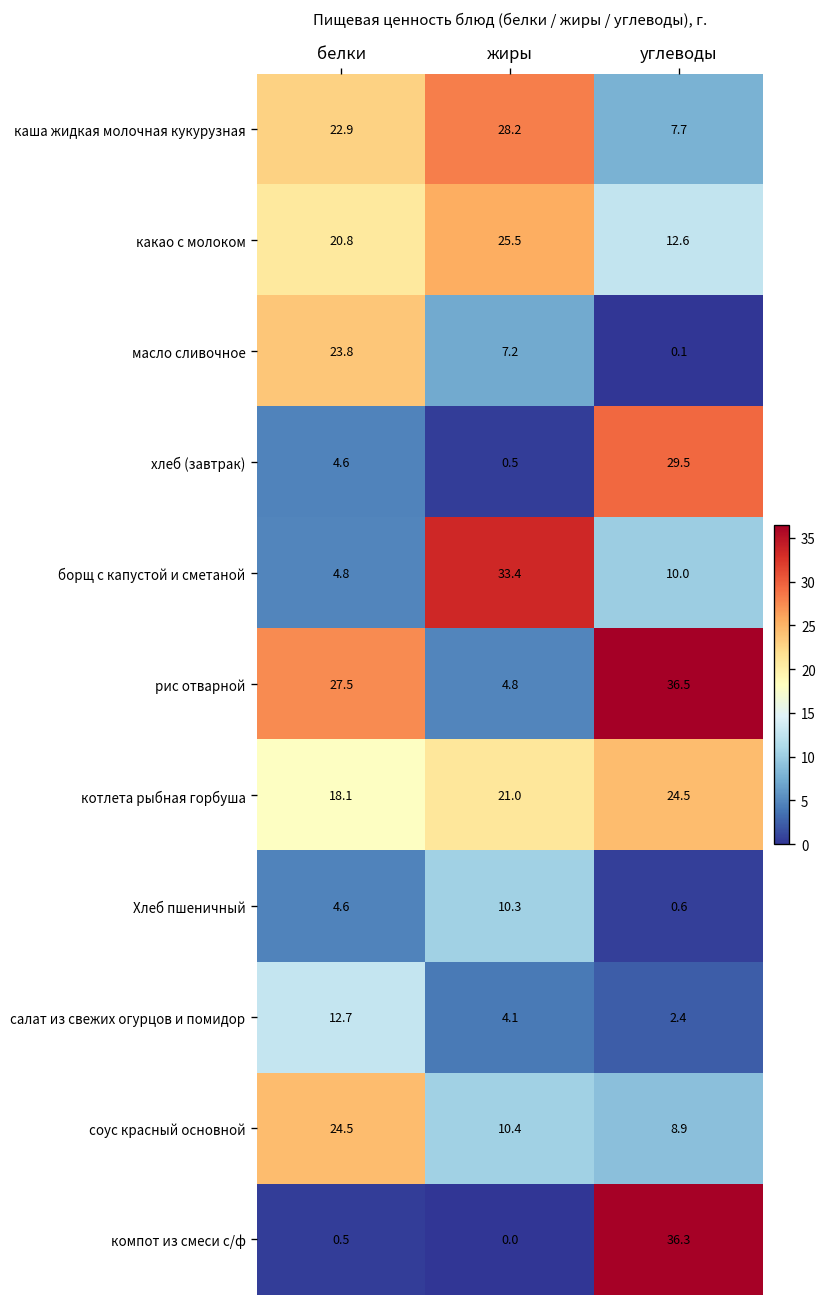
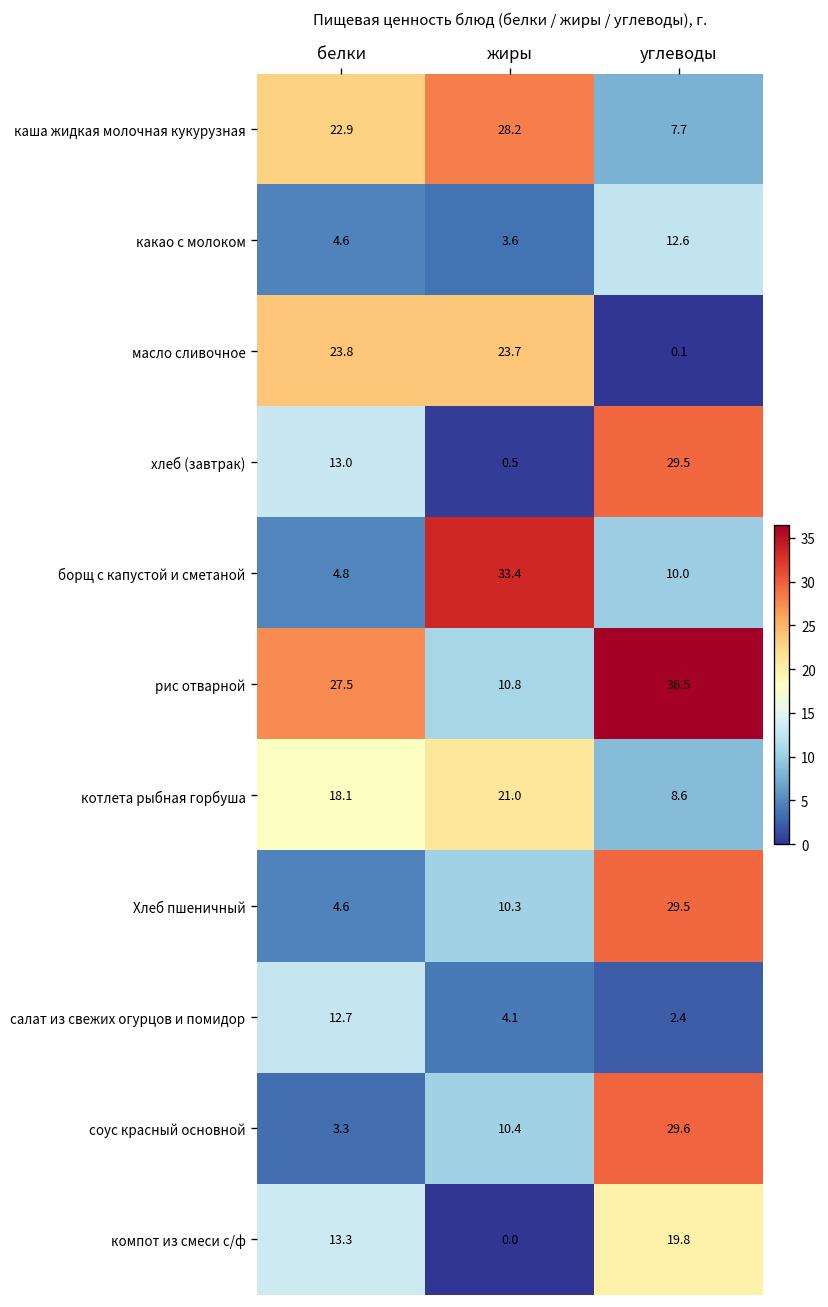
  {
    "каша жидкая молочная кукурузная": {
      "белки": 22.9,
      "жиры": 28.2,
      "углеводы": 7.7
    },
    "какао с молоком": {
-     "белки": 20.8,
-     "жиры": 25.5,
+     "белки": 4.6,
+     "жиры": 3.6,
      "углеводы": 12.6
    },
    "масло сливочное": {
      "белки": 23.8,
-     "жиры": 7.2,
+     "жиры": 23.7,
      "углеводы": 0.1
    },
    "хлеб (завтрак)": {
-     "белки": 4.6,
+     "белки": 13.0,
      "жиры": 0.5,
      "углеводы": 29.5
    },
    "борщ с капустой и сметаной": {
      "белки": 4.8,
      "жиры": 33.4,
      "углеводы": 10.0
    },
    "рис отварной": {
      "белки": 27.5,
-     "жиры": 4.8,
+     "жиры": 10.8,
      "углеводы": 36.5
    },
    "котлета рыбная горбуша": {
      "белки": 18.1,
      "жиры": 21.0,
-     "углеводы": 24.5
+     "углеводы": 8.6
    },
    "Хлеб пшеничный": {
      "белки": 4.6,
      "жиры": 10.3,
-     "углеводы": 0.6
+     "углеводы": 29.5
    },
    "салат из свежих огурцов и помидор": {
      "белки": 12.7,
      "жиры": 4.1,
      "углеводы": 2.4
    },
    "соус красный основной": {
-     "белки": 24.5,
+     "белки": 3.3,
      "жиры": 10.4,
-     "углеводы": 8.9
+     "углеводы": 29.6
    },
    "компот из смеси с/ф": {
-     "белки": 0.5,
+     "белки": 13.3,
      "жиры": 0.0,
-     "углеводы": 36.3
+     "углеводы": 19.8
    }
  }
